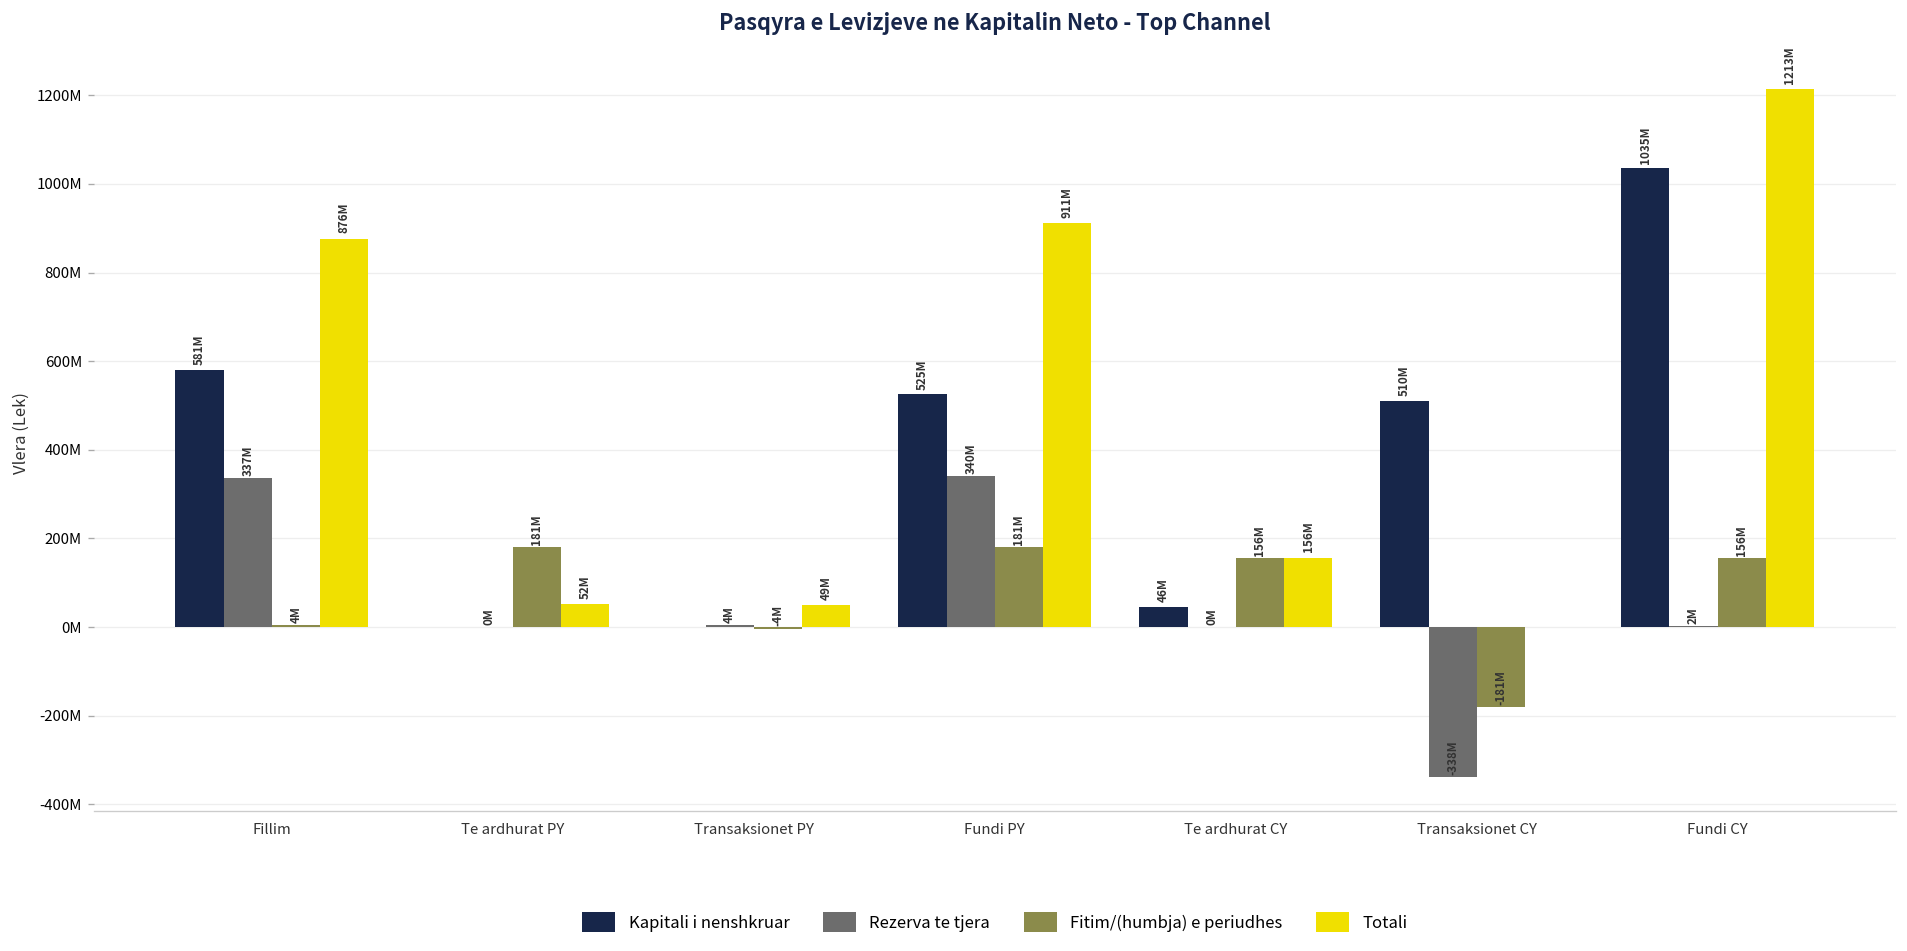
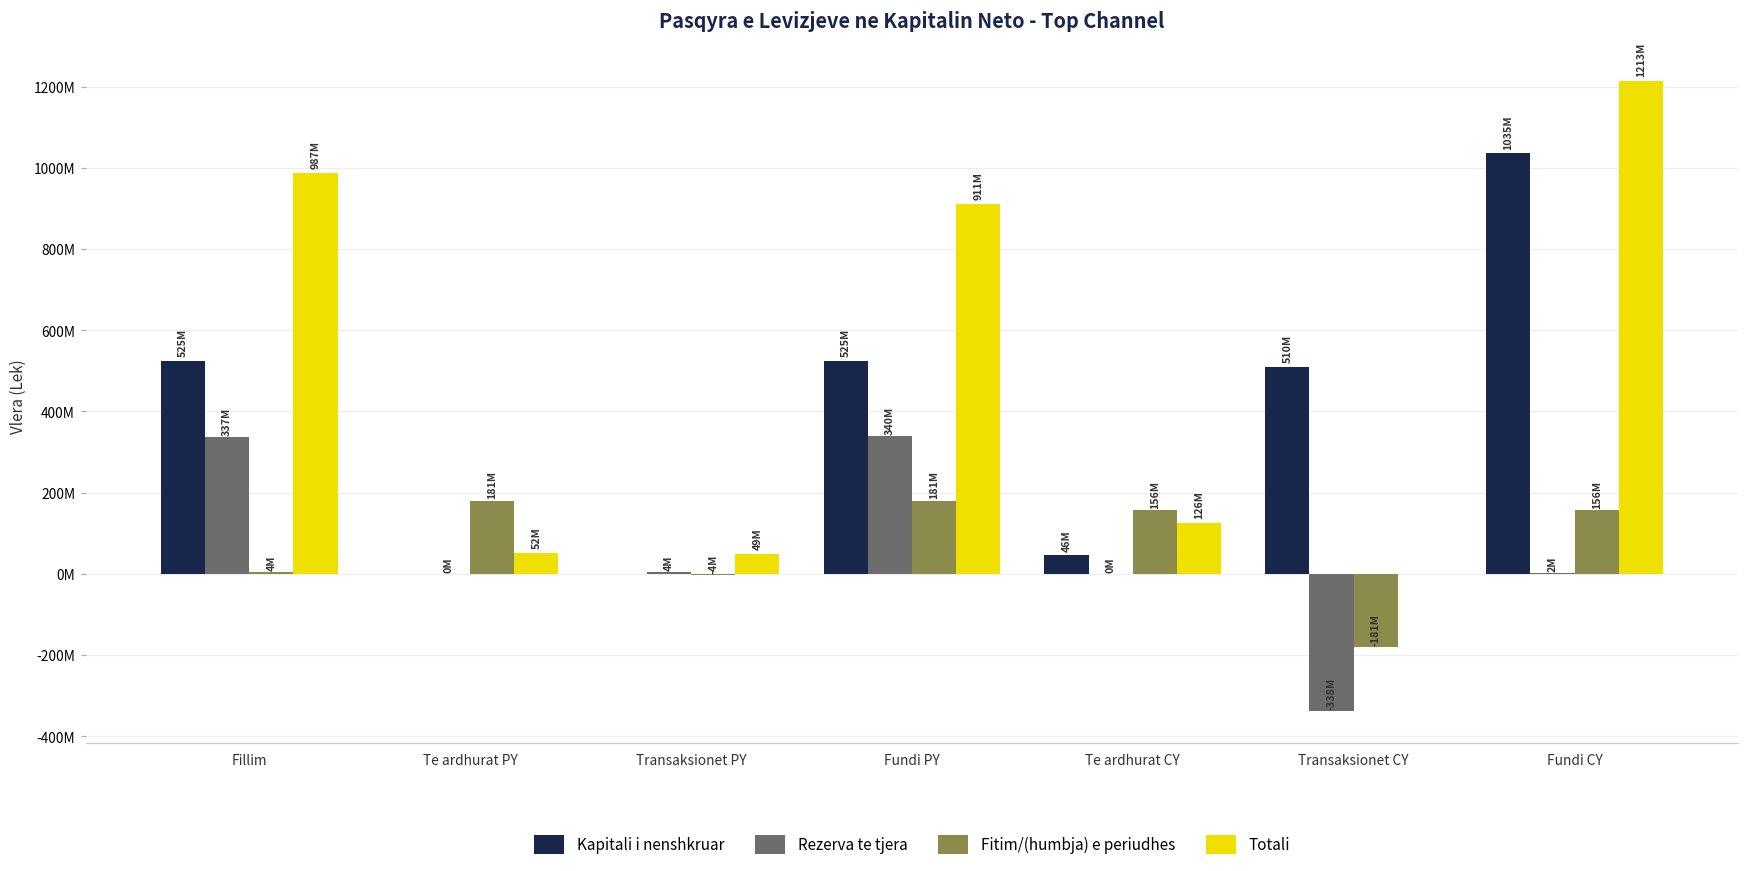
  {
    "Kapitali i nenshkruar": {
-     "Fillim": "581M",
+     "Fillim": "525M",
      "Fundi PY": "525M",
      "Te ardhurat CY": "46M",
      "Transaksionet CY": "510M",
      "Fundi CY": "1035M"
    },
    "Totali": {
-     "Fillim": "876M",
+     "Fillim": "987M",
      "Te ardhurat PY": "52M",
      "Transaksionet PY": "49M",
      "Fundi PY": "911M",
-     "Te ardhurat CY": "156M",
+     "Te ardhurat CY": "126M",
      "Fundi CY": "1213M"
    }
  }
